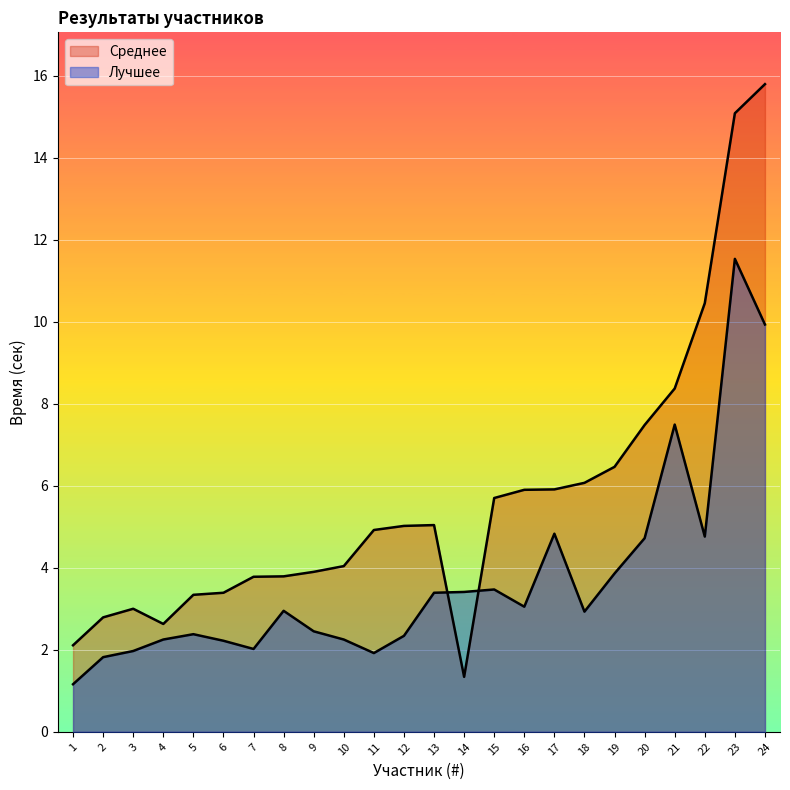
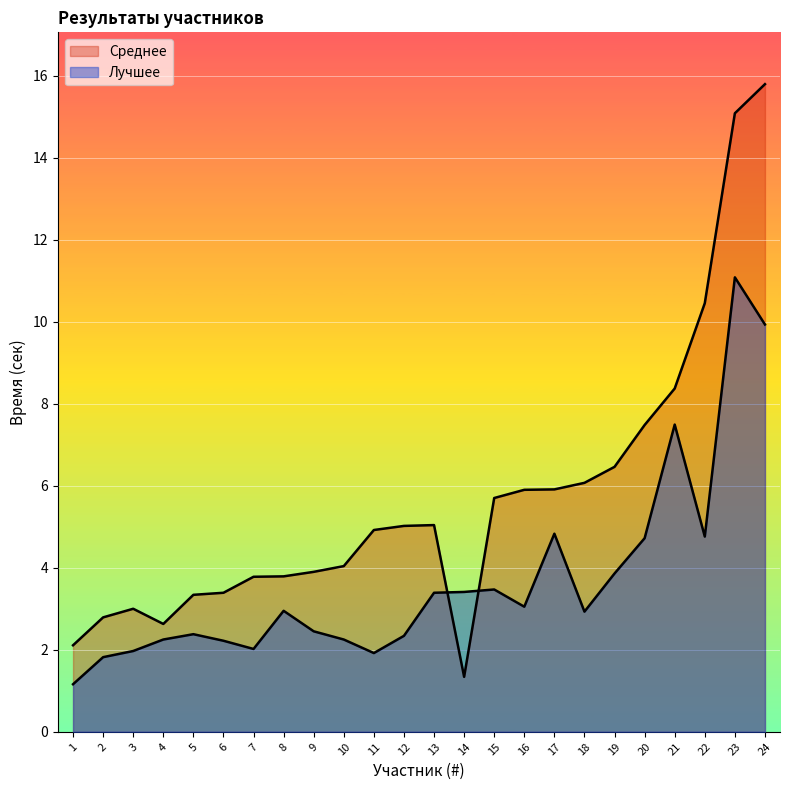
  {
    "Среднее": {
      "1": 2.1,
      "2": 2.8,
      "3": 3.0,
      "4": 2.6,
      "5": 3.3,
      "6": 3.4,
      "7": 3.8,
      "8": 3.8,
      "9": 3.9,
      "10": 4.0,
      "11": 4.9,
      "12": 5.0,
      "13": 5.0,
      "14": 1.3,
      "15": 5.7,
      "16": 5.9,
      "17": 5.9,
      "18": 6.1,
      "19": 6.5,
      "20": 7.5,
      "21": 8.4,
      "22": 10.5,
      "23": 15.1,
      "24": 15.8
    },
    "Лучшее": {
      "1": 1.2,
      "2": 1.8,
      "3": 2.0,
      "4": 2.3,
      "5": 2.4,
      "6": 2.2,
      "7": 2.0,
      "8": 3.0,
      "9": 2.5,
      "10": 2.3,
      "11": 1.9,
      "12": 2.3,
      "13": 3.4,
      "14": 3.4,
      "15": 3.5,
      "16": 3.1,
      "17": 4.8,
      "18": 2.9,
      "19": 3.9,
      "20": 4.7,
      "21": 7.5,
      "22": 4.8,
-     "23": 11.5,
+     "23": 11.1,
      "24": 9.9
    }
  }
